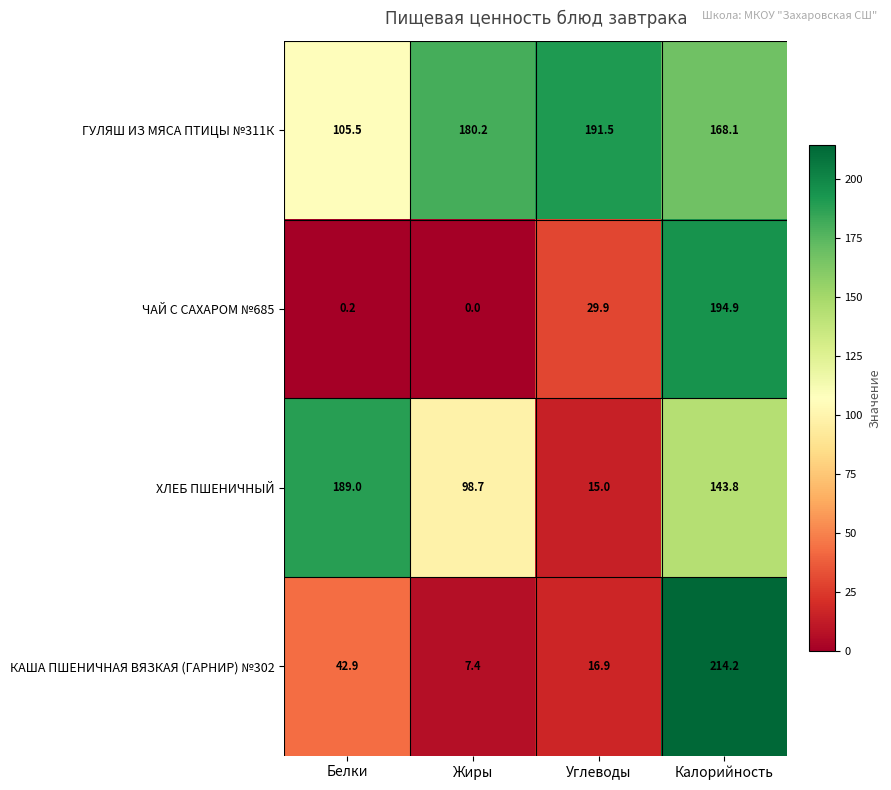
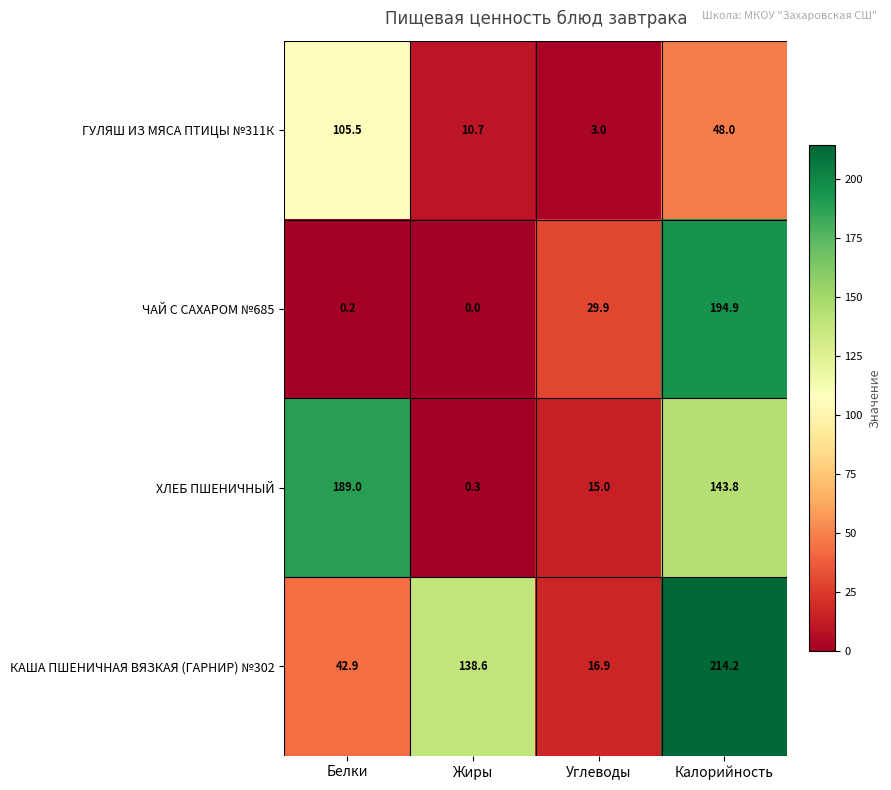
  {
    "ГУЛЯШ ИЗ МЯСА ПТИЦЫ №311К": {
      "Белки": 105.5,
-     "Жиры": 180.2,
-     "Углеводы": 191.5,
-     "Калорийность": 168.1
+     "Жиры": 10.7,
+     "Углеводы": 3.0,
+     "Калорийность": 48.0
    },
    "ЧАЙ С САХАРОМ №685": {
      "Белки": 0.2,
      "Жиры": 0.0,
      "Углеводы": 29.9,
      "Калорийность": 194.9
    },
    "ХЛЕБ ПШЕНИЧНЫЙ": {
      "Белки": 189.0,
-     "Жиры": 98.7,
+     "Жиры": 0.3,
      "Углеводы": 15.0,
      "Калорийность": 143.8
    },
    "КАША ПШЕНИЧНАЯ ВЯЗКАЯ (ГАРНИР) №302": {
      "Белки": 42.9,
-     "Жиры": 7.4,
+     "Жиры": 138.6,
      "Углеводы": 16.9,
      "Калорийность": 214.2
    }
  }
